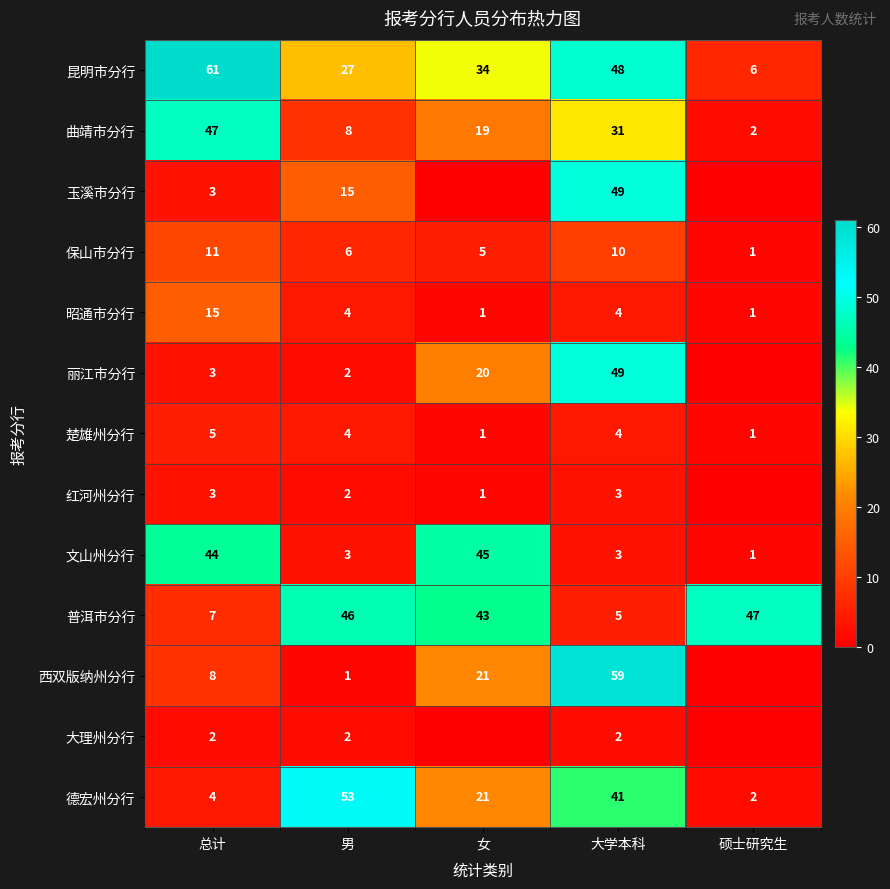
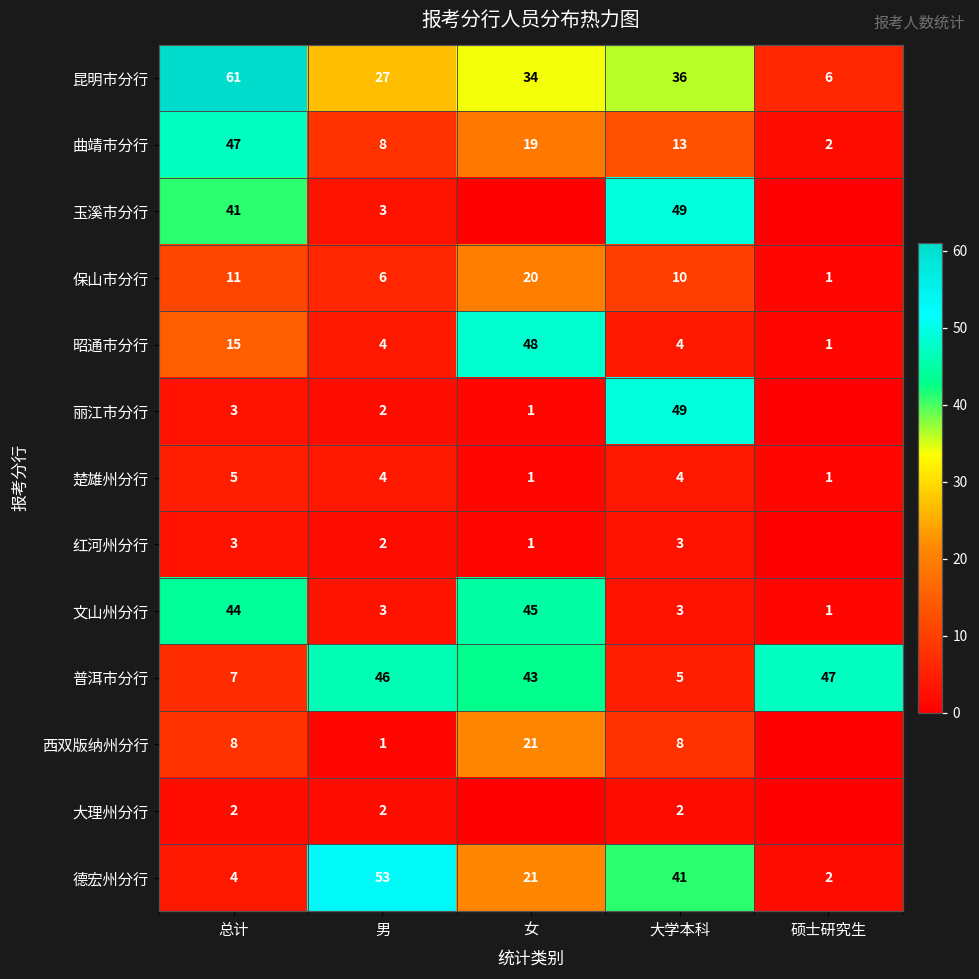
  {
    "昆明市分行": {
      "总计": 61,
      "男": 27,
      "女": 34,
-     "大学本科": 48,
+     "大学本科": 36,
      "硕士研究生": 6
    },
    "曲靖市分行": {
      "总计": 47,
      "男": 8,
      "女": 19,
-     "大学本科": 31,
+     "大学本科": 13,
      "硕士研究生": 2
    },
    "玉溪市分行": {
-     "总计": 3,
-     "男": 15,
+     "总计": 41,
+     "男": 3,
      "大学本科": 49
    },
    "保山市分行": {
      "总计": 11,
      "男": 6,
-     "女": 5,
+     "女": 20,
      "大学本科": 10,
      "硕士研究生": 1
    },
    "昭通市分行": {
      "总计": 15,
      "男": 4,
-     "女": 1,
+     "女": 48,
      "大学本科": 4,
      "硕士研究生": 1
    },
    "丽江市分行": {
      "总计": 3,
      "男": 2,
-     "女": 20,
+     "女": 1,
      "大学本科": 49
    },
    "楚雄州分行": {
      "总计": 5,
      "男": 4,
      "女": 1,
      "大学本科": 4,
      "硕士研究生": 1
    },
    "红河州分行": {
      "总计": 3,
      "男": 2,
      "女": 1,
      "大学本科": 3
    },
    "文山州分行": {
      "总计": 44,
      "男": 3,
      "女": 45,
      "大学本科": 3,
      "硕士研究生": 1
    },
    "普洱市分行": {
      "总计": 7,
      "男": 46,
      "女": 43,
      "大学本科": 5,
      "硕士研究生": 47
    },
    "西双版纳州分行": {
      "总计": 8,
      "男": 1,
      "女": 21,
-     "大学本科": 59
+     "大学本科": 8
    },
    "大理州分行": {
      "总计": 2,
      "男": 2,
      "大学本科": 2
    },
    "德宏州分行": {
      "总计": 4,
      "男": 53,
      "女": 21,
      "大学本科": 41,
      "硕士研究生": 2
    }
  }
